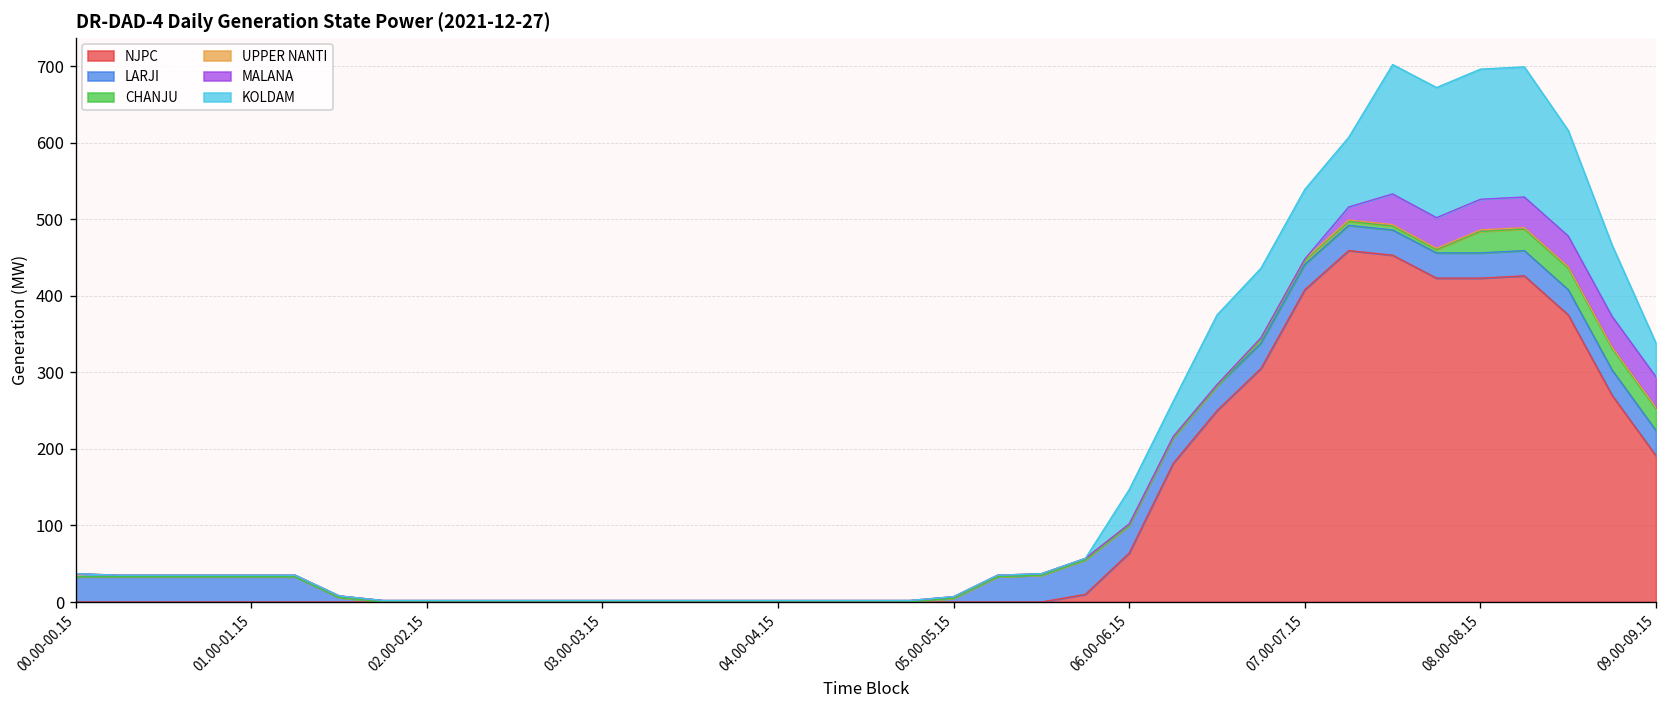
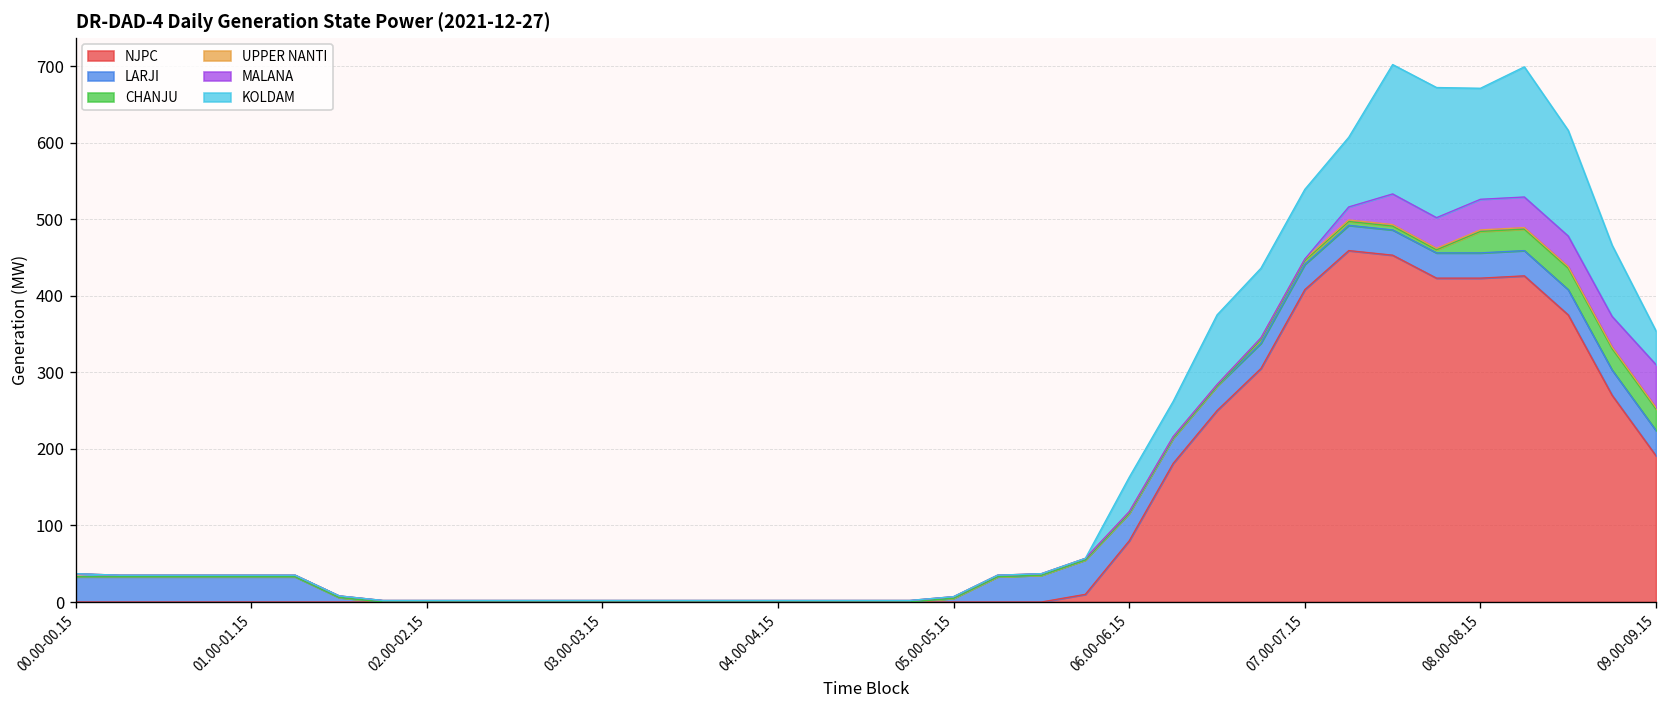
  {
    "NJPC": {
      "00.00-00.15": 0,
      "01.00-01.15": 0,
      "05.00-05.15": 0,
-     "06.00-06.15": 60,
+     "06.00-06.15": 80,
      "07.00-07.15": 410,
      "08.00-08.15": 420,
      "09.00-09.15": 190
    },
    "LARJI": {
      "07.00-07.15": 30,
      "08.00-08.15": 30,
      "09.00-09.15": 30
    },
    "MALANA": {
      "08.00-08.15": 40,
-     "09.00-09.15": 40
+     "09.00-09.15": 60
    },
    "KOLDAM": {
      "06.00-06.15": 50,
      "07.00-07.15": 90,
-     "08.00-08.15": 170,
+     "08.00-08.15": 150,
      "09.00-09.15": 40
    }
  }
